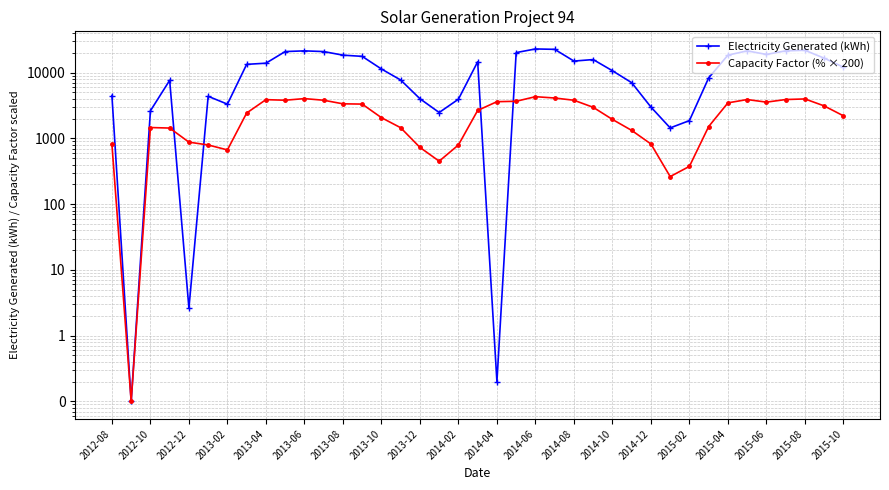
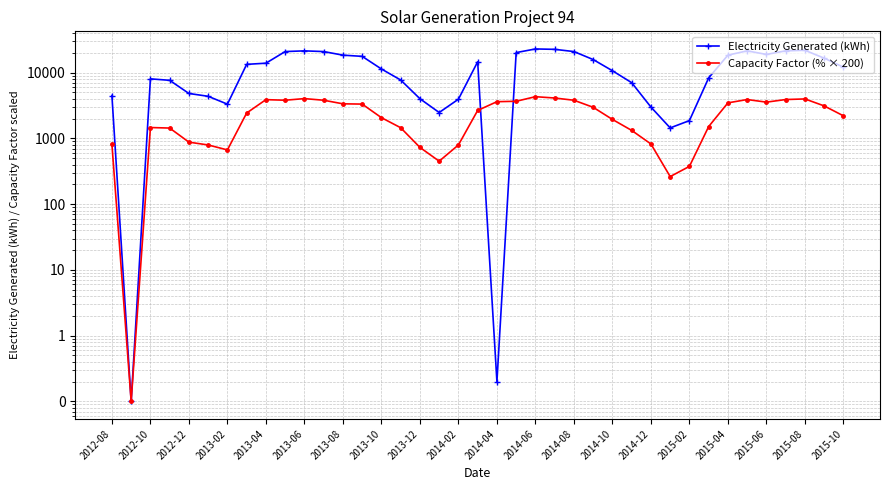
  {
    "Electricity Generated (kWh)": {
      "2012-08": 4000,
-     "2012-10": 2600,
-     "2012-12": 2.6,
+     "2012-10": 8000,
+     "2012-12": 5000,
      "2013-02": 3000,
      "2013-04": 14000,
      "2013-06": 21000,
      "2013-08": 18000,
      "2013-10": 11000,
      "2013-12": 4000,
      "2014-02": 4000,
      "2014-04": 0.2,
      "2014-06": 23000,
-     "2014-08": 15000,
+     "2014-08": 21000,
      "2014-10": 11000,
      "2014-12": 3000,
      "2015-02": 1900
    },
    "Capacity Factor (% × 200)": {
      "2012-08": 800,
      "2012-10": 1500,
      "2012-12": 900,
      "2013-02": 700,
      "2013-04": 4000,
      "2013-06": 4000,
      "2013-08": 3000,
      "2013-10": 2100,
      "2013-12": 700,
      "2014-02": 800,
      "2014-04": 4000,
      "2014-06": 4000,
      "2014-08": 4000,
      "2014-10": 1900,
      "2014-12": 800,
      "2015-02": 400,
      "2015-04": 3000,
      "2015-06": 4000,
      "2015-08": 4000,
      "2015-10": 2200
    }
  }
